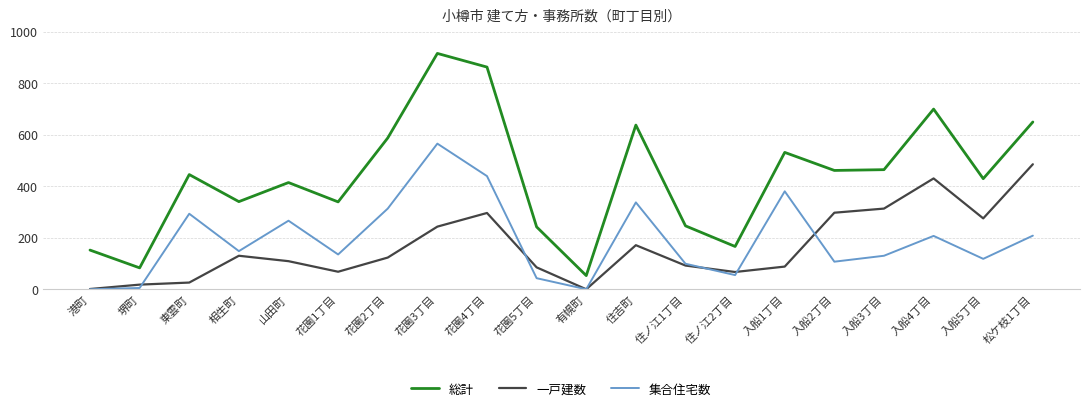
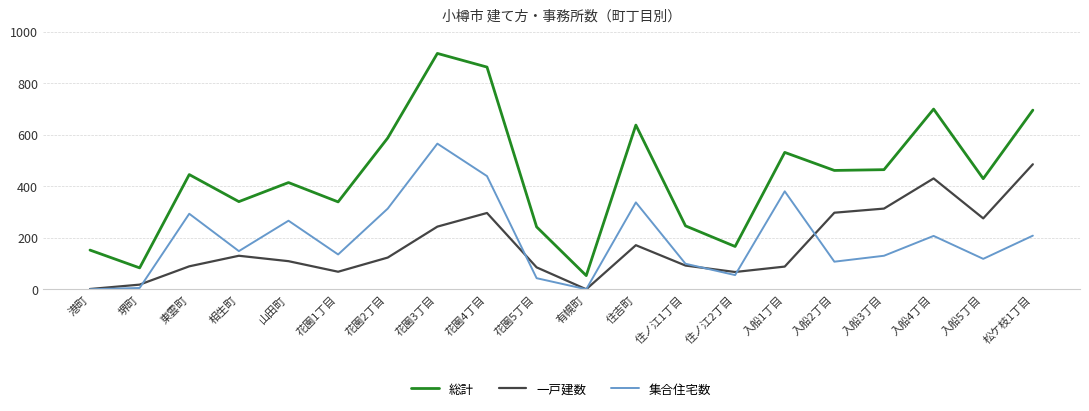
  {
    "総計": {
      "港町": 150,
      "堺町": 80,
      "東雲町": 450,
      "相生町": 340,
      "山田町": 410,
      "花園1丁目": 340,
      "花園2丁目": 590,
      "花園3丁目": 920,
      "花園4丁目": 860,
      "花園5丁目": 240,
      "有幌町": 50,
      "住吉町": 640,
      "住ノ江1丁目": 250,
      "住ノ江2丁目": 170,
      "入船1丁目": 530,
      "入船2丁目": 460,
      "入船3丁目": 460,
      "入船4丁目": 700,
      "入船5丁目": 430,
-     "松ケ枝1丁目": 650
+     "松ケ枝1丁目": 700
    },
    "一戸建数": {
      "堺町": 20,
-     "東雲町": 30,
+     "東雲町": 90,
      "相生町": 130,
      "山田町": 110,
      "花園1丁目": 70,
      "花園2丁目": 120,
      "花園3丁目": 240,
      "花園4丁目": 300,
      "花園5丁目": 90,
      "住吉町": 170,
      "住ノ江2丁目": 70,
      "入船1丁目": 90,
      "入船2丁目": 300,
      "入船3丁目": 310,
      "入船4丁目": 430,
      "入船5丁目": 280,
      "松ケ枝1丁目": 490
    },
    "集合住宅数": {
      "堺町": 10,
      "東雲町": 290,
      "相生町": 150,
      "山田町": 270,
      "花園1丁目": 140,
      "花園2丁目": 310,
      "花園3丁目": 570,
      "花園4丁目": 440,
      "花園5丁目": 40,
      "住吉町": 340,
      "住ノ江2丁目": 60,
      "入船1丁目": 380,
      "入船2丁目": 110,
      "入船3丁目": 130,
      "入船4丁目": 210,
      "入船5丁目": 120,
      "松ケ枝1丁目": 210
    }
  }
